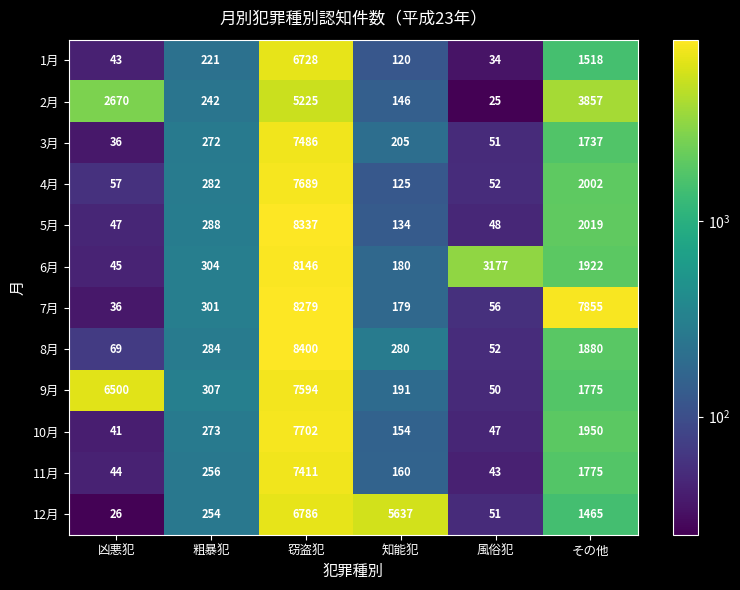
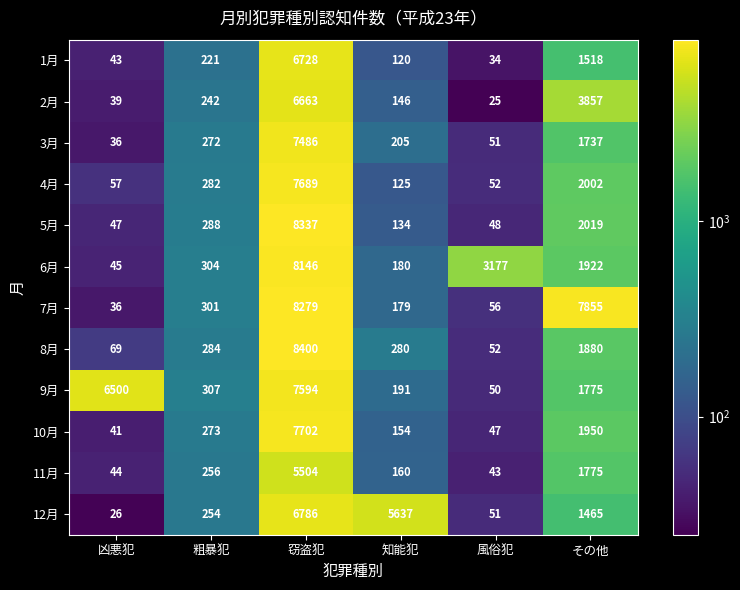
  {
    "1月": {
      "凶悪犯": 43,
      "粗暴犯": 221,
      "窃盗犯": 6728,
      "知能犯": 120,
      "風俗犯": 34,
      "その他": 1518
    },
    "2月": {
-     "凶悪犯": 2670,
+     "凶悪犯": 39,
      "粗暴犯": 242,
-     "窃盗犯": 5225,
+     "窃盗犯": 6663,
      "知能犯": 146,
      "風俗犯": 25,
      "その他": 3857
    },
    "3月": {
      "凶悪犯": 36,
      "粗暴犯": 272,
      "窃盗犯": 7486,
      "知能犯": 205,
      "風俗犯": 51,
      "その他": 1737
    },
    "4月": {
      "凶悪犯": 57,
      "粗暴犯": 282,
      "窃盗犯": 7689,
      "知能犯": 125,
      "風俗犯": 52,
      "その他": 2002
    },
    "5月": {
      "凶悪犯": 47,
      "粗暴犯": 288,
      "窃盗犯": 8337,
      "知能犯": 134,
      "風俗犯": 48,
      "その他": 2019
    },
    "6月": {
      "凶悪犯": 45,
      "粗暴犯": 304,
      "窃盗犯": 8146,
      "知能犯": 180,
      "風俗犯": 3177,
      "その他": 1922
    },
    "7月": {
      "凶悪犯": 36,
      "粗暴犯": 301,
      "窃盗犯": 8279,
      "知能犯": 179,
      "風俗犯": 56,
      "その他": 7855
    },
    "8月": {
      "凶悪犯": 69,
      "粗暴犯": 284,
      "窃盗犯": 8400,
      "知能犯": 280,
      "風俗犯": 52,
      "その他": 1880
    },
    "9月": {
      "凶悪犯": 6500,
      "粗暴犯": 307,
      "窃盗犯": 7594,
      "知能犯": 191,
      "風俗犯": 50,
      "その他": 1775
    },
    "10月": {
      "凶悪犯": 41,
      "粗暴犯": 273,
      "窃盗犯": 7702,
      "知能犯": 154,
      "風俗犯": 47,
      "その他": 1950
    },
    "11月": {
      "凶悪犯": 44,
      "粗暴犯": 256,
-     "窃盗犯": 7411,
+     "窃盗犯": 5504,
      "知能犯": 160,
      "風俗犯": 43,
      "その他": 1775
    },
    "12月": {
      "凶悪犯": 26,
      "粗暴犯": 254,
      "窃盗犯": 6786,
      "知能犯": 5637,
      "風俗犯": 51,
      "その他": 1465
    }
  }
